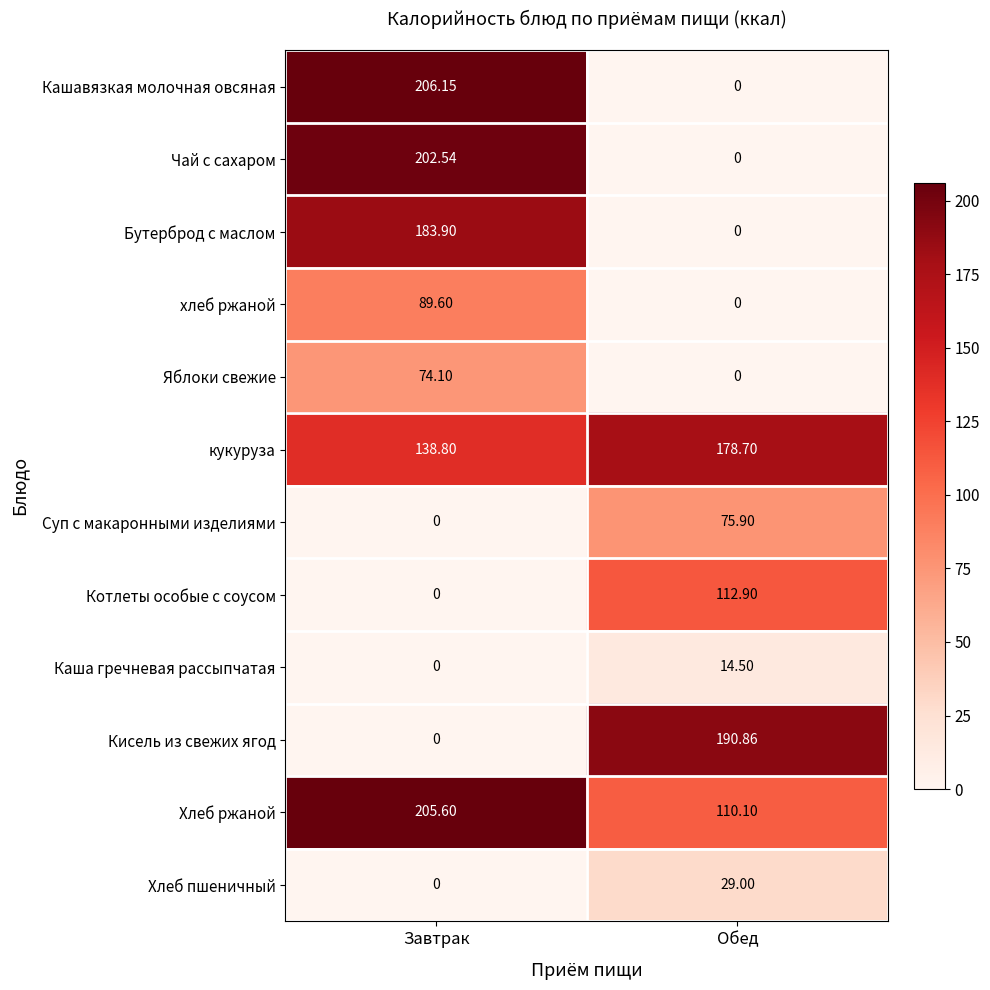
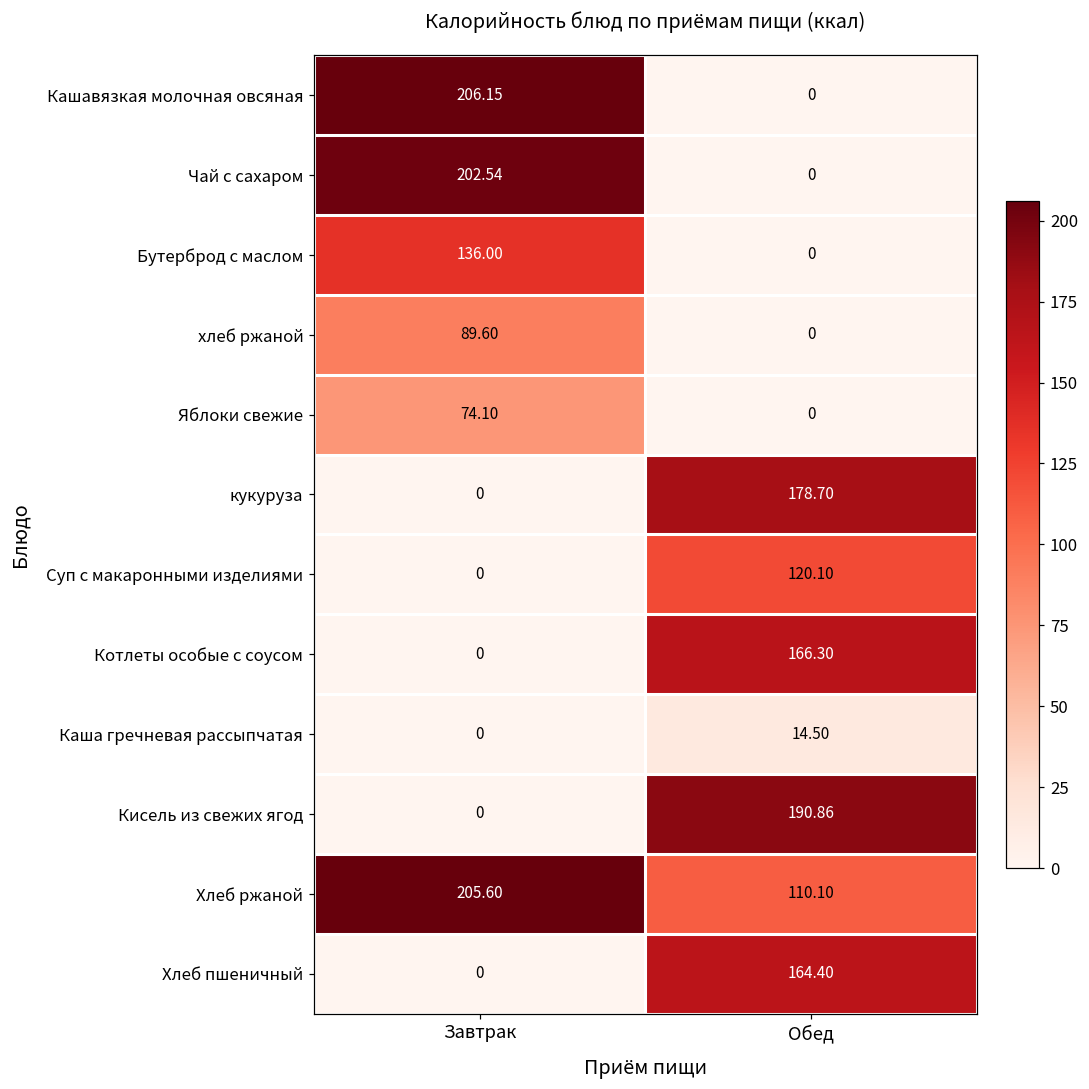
  {
    "Кашавязкая молочная овсяная": {
      "Завтрак": 206.15,
      "Обед": 0
    },
    "Чай с сахаром": {
      "Завтрак": 202.54,
      "Обед": 0
    },
    "Бутерброд с маслом": {
-     "Завтрак": 183.90,
+     "Завтрак": 136.00,
      "Обед": 0
    },
    "хлеб ржаной": {
      "Завтрак": 89.60,
      "Обед": 0
    },
    "Яблоки свежие": {
      "Завтрак": 74.10,
      "Обед": 0
    },
    "кукуруза": {
-     "Завтрак": 138.80,
+     "Завтрак": 0,
      "Обед": 178.70
    },
    "Суп с макаронными изделиями": {
      "Завтрак": 0,
-     "Обед": 75.90
+     "Обед": 120.10
    },
    "Котлеты особые с соусом": {
      "Завтрак": 0,
-     "Обед": 112.90
+     "Обед": 166.30
    },
    "Каша гречневая рассыпчатая": {
      "Завтрак": 0,
      "Обед": 14.50
    },
    "Кисель из свежих ягод": {
      "Завтрак": 0,
      "Обед": 190.86
    },
    "Хлеб ржаной": {
      "Завтрак": 205.60,
      "Обед": 110.10
    },
    "Хлеб пшеничный": {
      "Завтрак": 0,
-     "Обед": 29.00
+     "Обед": 164.40
    }
  }
